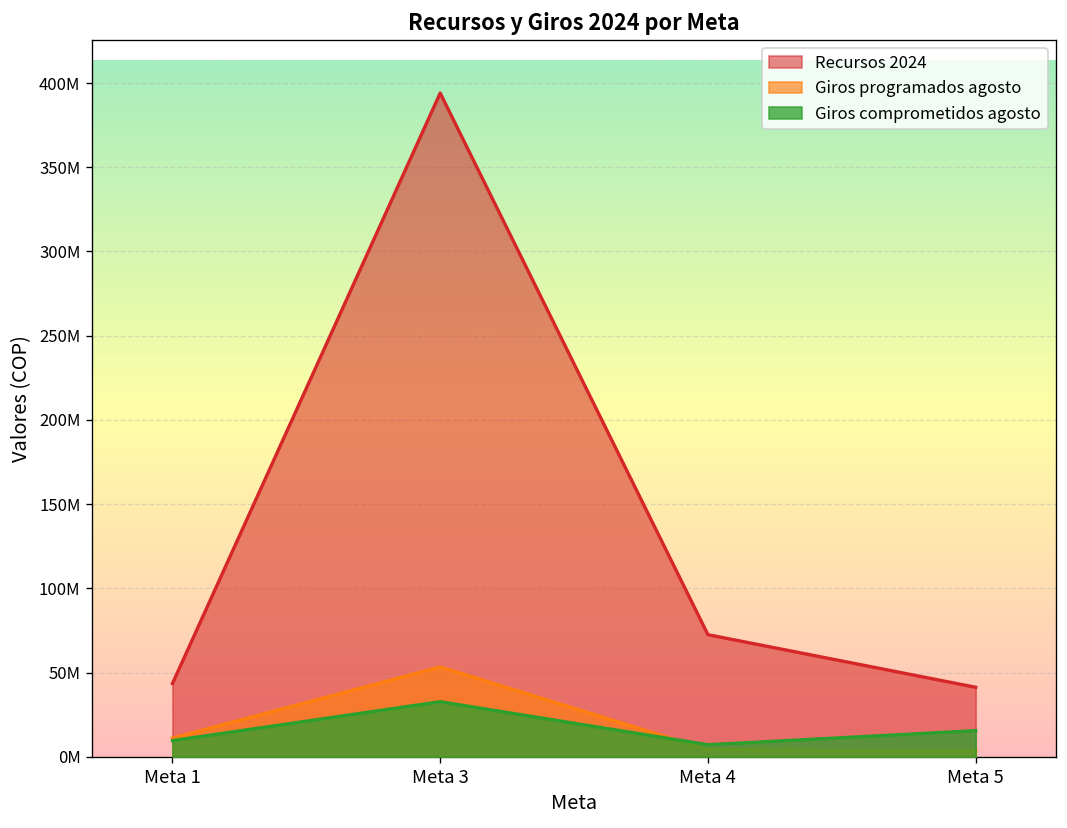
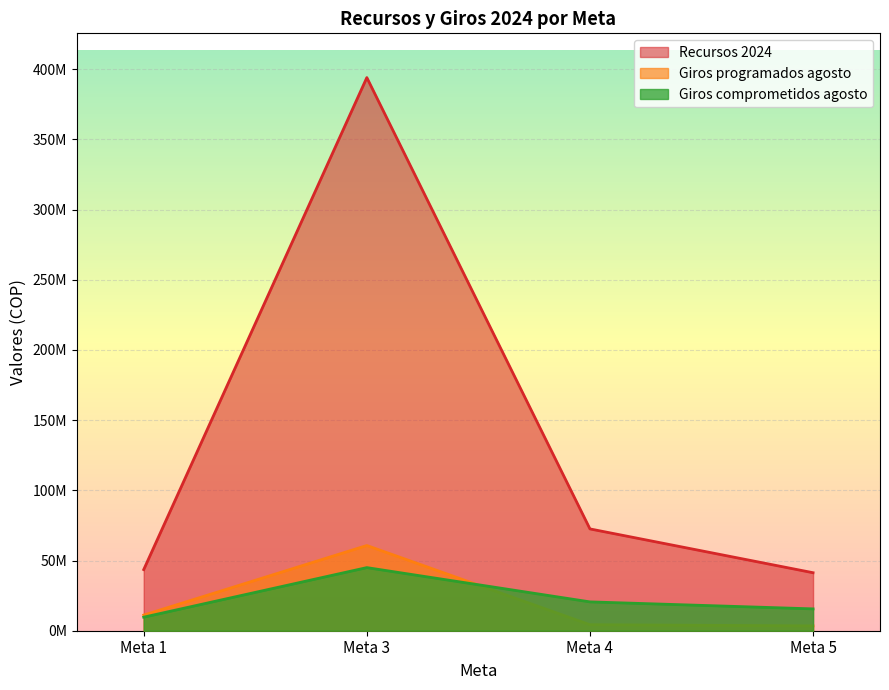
  {
    "Recursos 2024": {
      "Meta 1": 44000000,
      "Meta 3": 394000000,
      "Meta 4": 73000000,
      "Meta 5": 41000000
    },
    "Giros programados agosto": {
-     "Meta 3": 53000000,
+     "Meta 3": 61000000,
      "Meta 4": 4000000,
      "Meta 5": 3000000
    },
    "Giros comprometidos agosto": {
-     "Meta 3": 33000000,
-     "Meta 4": 7000000,
+     "Meta 3": 45000000,
+     "Meta 4": 21000000,
      "Meta 5": 16000000
    }
  }
